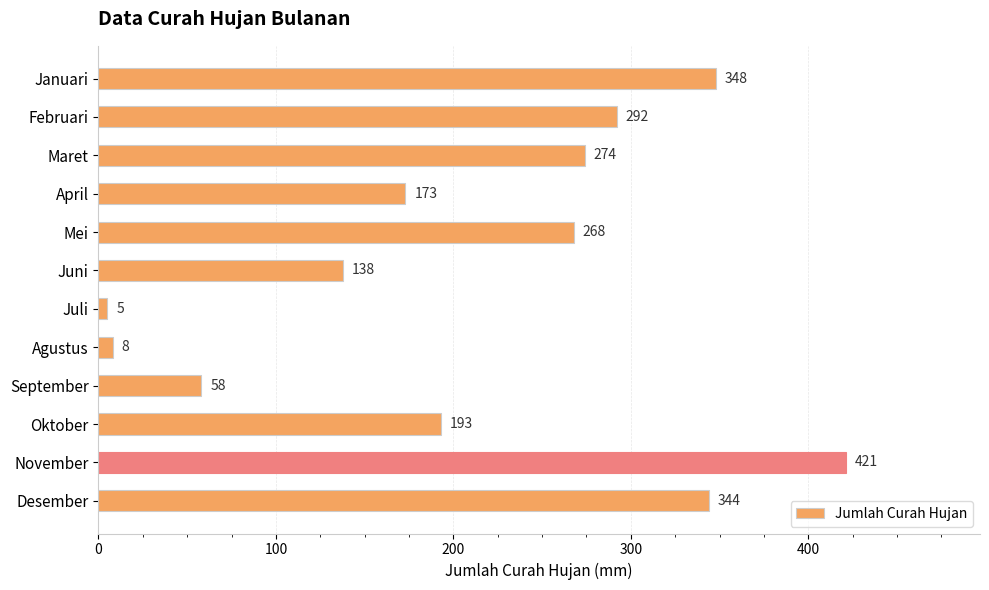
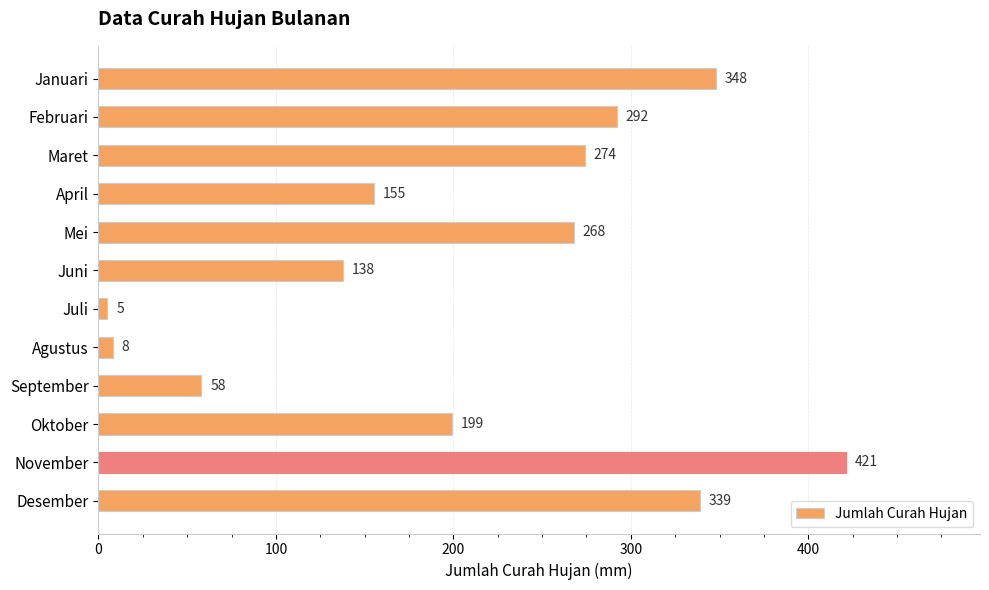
  {
    "Januari": 348,
    "Februari": 292,
    "Maret": 274,
-   "April": 173,
+   "April": 155,
    "Mei": 268,
    "Juni": 138,
    "Juli": 5,
    "Agustus": 8,
    "September": 58,
-   "Oktober": 193,
+   "Oktober": 199,
    "November": 421,
-   "Desember": 344
+   "Desember": 339
  }
